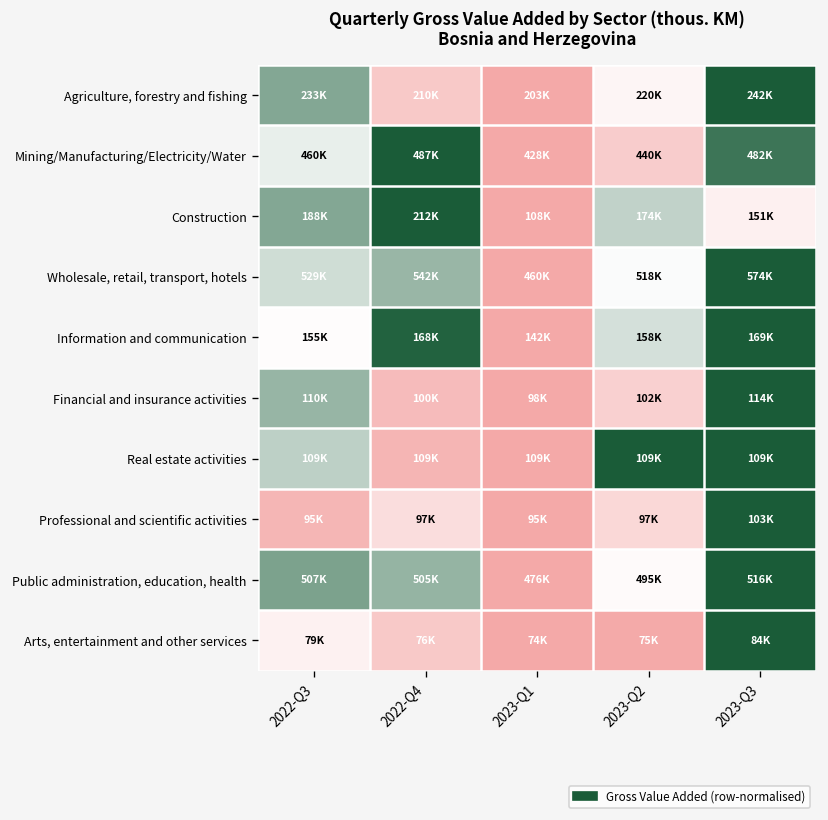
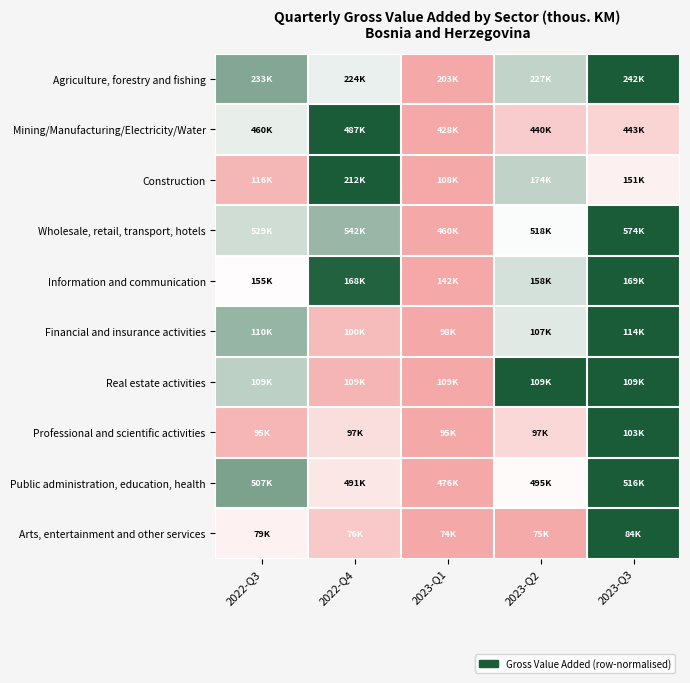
  {
    "Agriculture, forestry and fishing": {
      "2022-Q3": "233K",
-     "2022-Q4": "210K",
+     "2022-Q4": "224K",
      "2023-Q1": "203K",
-     "2023-Q2": "220K",
+     "2023-Q2": "227K",
      "2023-Q3": "242K"
    },
    "Mining/Manufacturing/Electricity/Water": {
      "2022-Q3": "460K",
      "2022-Q4": "487K",
      "2023-Q1": "428K",
      "2023-Q2": "440K",
-     "2023-Q3": "482K"
+     "2023-Q3": "443K"
    },
    "Construction": {
-     "2022-Q3": "188K",
+     "2022-Q3": "116K",
      "2022-Q4": "212K",
      "2023-Q1": "108K",
      "2023-Q2": "174K",
      "2023-Q3": "151K"
    },
    "Wholesale, retail, transport, hotels": {
      "2022-Q3": "529K",
      "2022-Q4": "542K",
      "2023-Q1": "460K",
      "2023-Q2": "518K",
      "2023-Q3": "574K"
    },
    "Information and communication": {
      "2022-Q3": "155K",
      "2022-Q4": "168K",
      "2023-Q1": "142K",
      "2023-Q2": "158K",
      "2023-Q3": "169K"
    },
    "Financial and insurance activities": {
      "2022-Q3": "110K",
      "2022-Q4": "100K",
      "2023-Q1": "98K",
-     "2023-Q2": "102K",
+     "2023-Q2": "107K",
      "2023-Q3": "114K"
    },
    "Real estate activities": {
      "2022-Q3": "109K",
      "2022-Q4": "109K",
      "2023-Q1": "109K",
      "2023-Q2": "109K",
      "2023-Q3": "109K"
    },
    "Professional and scientific activities": {
      "2022-Q3": "95K",
      "2022-Q4": "97K",
      "2023-Q1": "95K",
      "2023-Q2": "97K",
      "2023-Q3": "103K"
    },
    "Public administration, education, health": {
      "2022-Q3": "507K",
-     "2022-Q4": "505K",
+     "2022-Q4": "491K",
      "2023-Q1": "476K",
      "2023-Q2": "495K",
      "2023-Q3": "516K"
    },
    "Arts, entertainment and other services": {
      "2022-Q3": "79K",
      "2022-Q4": "76K",
      "2023-Q1": "74K",
      "2023-Q2": "75K",
      "2023-Q3": "84K"
    }
  }
